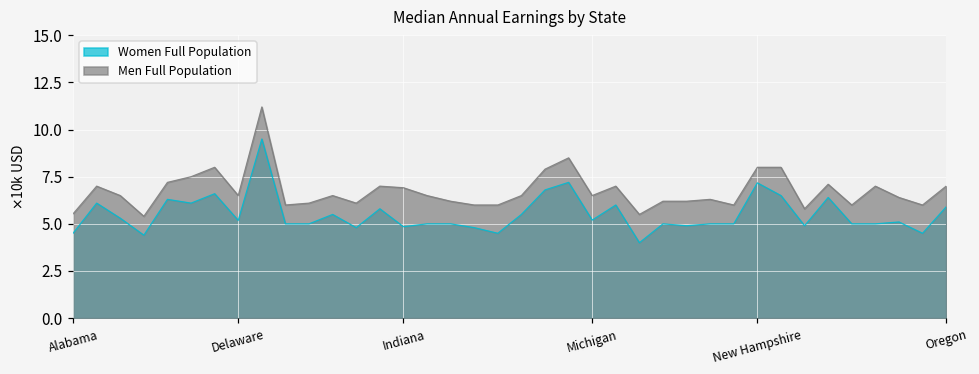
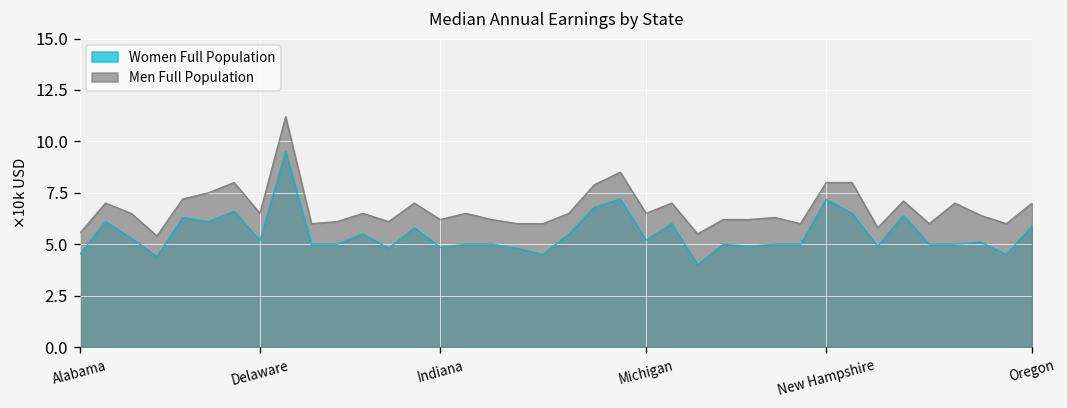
  {
    "Women Full Population": {
      "Alabama": 4.5,
      "Delaware": 5.2,
      "Indiana": 4.9,
      "Michigan": 5.2,
      "New Hampshire": 7.2,
      "Oregon": 5.9
    },
    "Men Full Population": {
      "Alabama": 5.5,
      "Delaware": 6.5,
-     "Indiana": 6.9,
+     "Indiana": 6.2,
      "Michigan": 6.5,
      "New Hampshire": 8.0,
      "Oregon": 7.0
    }
  }
